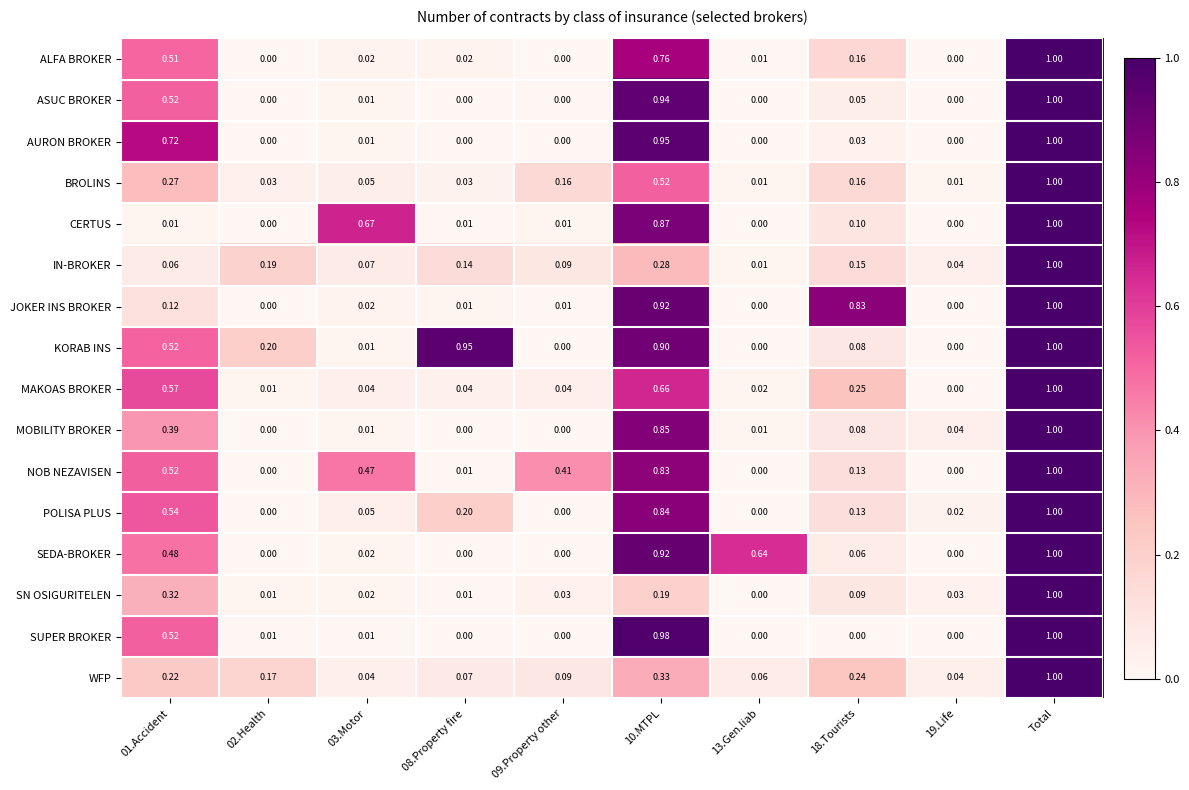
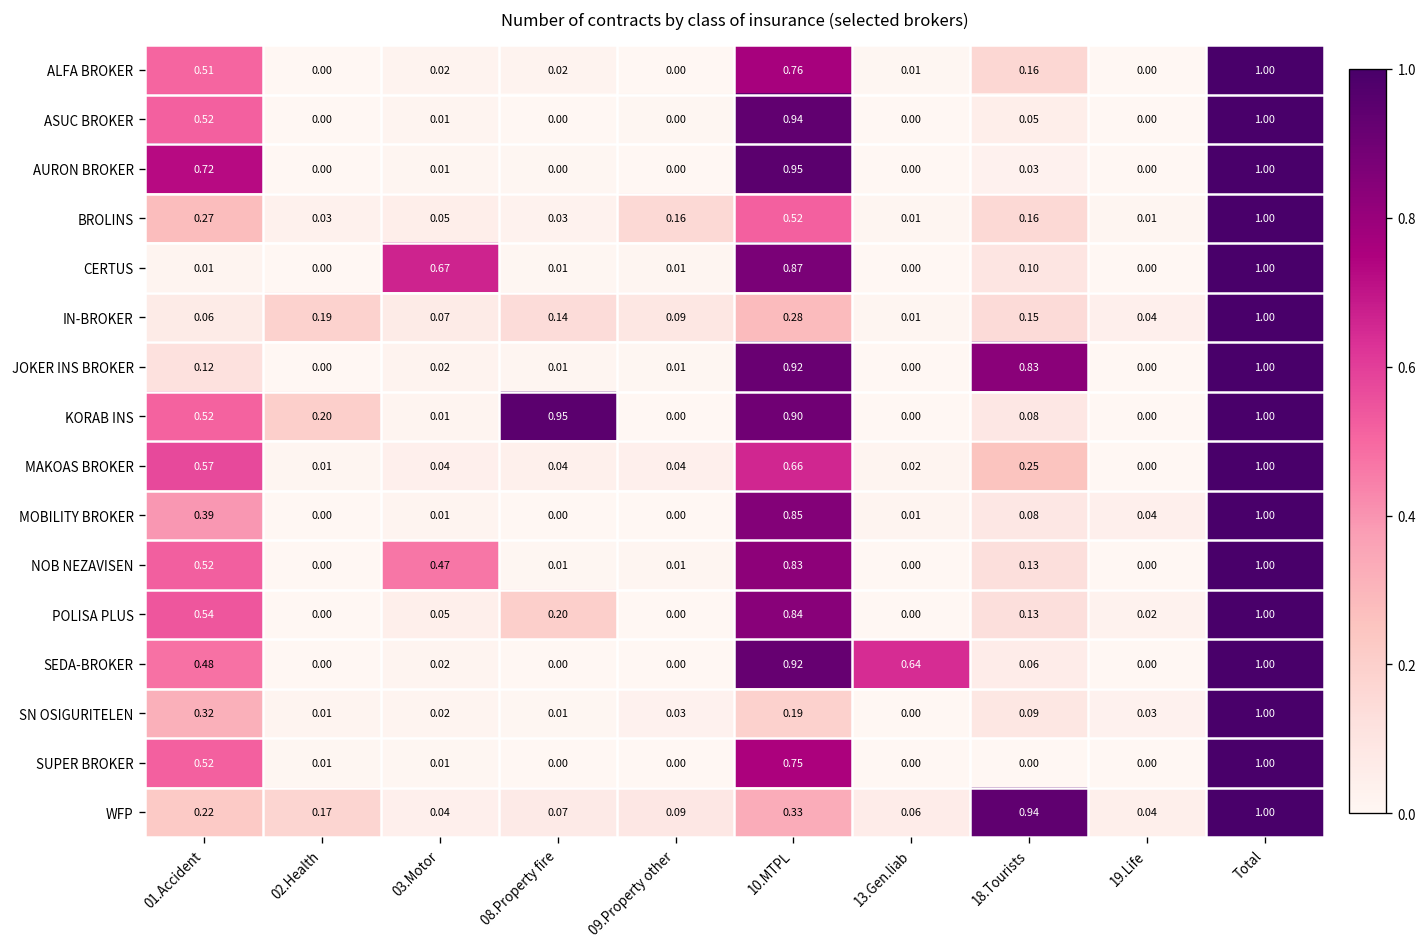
  {
    "ALFA BROKER": {
      "01.Accident": 0.51,
      "02.Health": 0.00,
      "03.Motor": 0.02,
      "08.Property fire": 0.02,
      "09.Property other": 0.00,
      "10.MTPL": 0.76,
      "13.Gen.liab": 0.01,
      "18.Tourists": 0.16,
      "19.Life": 0.00,
      "Total": 1.00
    },
    "ASUC BROKER": {
      "01.Accident": 0.52,
      "02.Health": 0.00,
      "03.Motor": 0.01,
      "08.Property fire": 0.00,
      "09.Property other": 0.00,
      "10.MTPL": 0.94,
      "13.Gen.liab": 0.00,
      "18.Tourists": 0.05,
      "19.Life": 0.00,
      "Total": 1.00
    },
    "AURON BROKER": {
      "01.Accident": 0.72,
      "02.Health": 0.00,
      "03.Motor": 0.01,
      "08.Property fire": 0.00,
      "09.Property other": 0.00,
      "10.MTPL": 0.95,
      "13.Gen.liab": 0.00,
      "18.Tourists": 0.03,
      "19.Life": 0.00,
      "Total": 1.00
    },
    "BROLINS": {
      "01.Accident": 0.27,
      "02.Health": 0.03,
      "03.Motor": 0.05,
      "08.Property fire": 0.03,
      "09.Property other": 0.16,
      "10.MTPL": 0.52,
      "13.Gen.liab": 0.01,
      "18.Tourists": 0.16,
      "19.Life": 0.01,
      "Total": 1.00
    },
    "CERTUS": {
      "01.Accident": 0.01,
      "02.Health": 0.00,
      "03.Motor": 0.67,
      "08.Property fire": 0.01,
      "09.Property other": 0.01,
      "10.MTPL": 0.87,
      "13.Gen.liab": 0.00,
      "18.Tourists": 0.10,
      "19.Life": 0.00,
      "Total": 1.00
    },
    "IN-BROKER": {
      "01.Accident": 0.06,
      "02.Health": 0.19,
      "03.Motor": 0.07,
      "08.Property fire": 0.14,
      "09.Property other": 0.09,
      "10.MTPL": 0.28,
      "13.Gen.liab": 0.01,
      "18.Tourists": 0.15,
      "19.Life": 0.04,
      "Total": 1.00
    },
    "JOKER INS BROKER": {
      "01.Accident": 0.12,
      "02.Health": 0.00,
      "03.Motor": 0.02,
      "08.Property fire": 0.01,
      "09.Property other": 0.01,
      "10.MTPL": 0.92,
      "13.Gen.liab": 0.00,
      "18.Tourists": 0.83,
      "19.Life": 0.00,
      "Total": 1.00
    },
    "KORAB INS": {
      "01.Accident": 0.52,
      "02.Health": 0.20,
      "03.Motor": 0.01,
      "08.Property fire": 0.95,
      "09.Property other": 0.00,
      "10.MTPL": 0.90,
      "13.Gen.liab": 0.00,
      "18.Tourists": 0.08,
      "19.Life": 0.00,
      "Total": 1.00
    },
    "MAKOAS BROKER": {
      "01.Accident": 0.57,
      "02.Health": 0.01,
      "03.Motor": 0.04,
      "08.Property fire": 0.04,
      "09.Property other": 0.04,
      "10.MTPL": 0.66,
      "13.Gen.liab": 0.02,
      "18.Tourists": 0.25,
      "19.Life": 0.00,
      "Total": 1.00
    },
    "MOBILITY BROKER": {
      "01.Accident": 0.39,
      "02.Health": 0.00,
      "03.Motor": 0.01,
      "08.Property fire": 0.00,
      "09.Property other": 0.00,
      "10.MTPL": 0.85,
      "13.Gen.liab": 0.01,
      "18.Tourists": 0.08,
      "19.Life": 0.04,
      "Total": 1.00
    },
    "NOB NEZAVISEN": {
      "01.Accident": 0.52,
      "02.Health": 0.00,
      "03.Motor": 0.47,
      "08.Property fire": 0.01,
-     "09.Property other": 0.41,
+     "09.Property other": 0.01,
      "10.MTPL": 0.83,
      "13.Gen.liab": 0.00,
      "18.Tourists": 0.13,
      "19.Life": 0.00,
      "Total": 1.00
    },
    "POLISA PLUS": {
      "01.Accident": 0.54,
      "02.Health": 0.00,
      "03.Motor": 0.05,
      "08.Property fire": 0.20,
      "09.Property other": 0.00,
      "10.MTPL": 0.84,
      "13.Gen.liab": 0.00,
      "18.Tourists": 0.13,
      "19.Life": 0.02,
      "Total": 1.00
    },
    "SEDA-BROKER": {
      "01.Accident": 0.48,
      "02.Health": 0.00,
      "03.Motor": 0.02,
      "08.Property fire": 0.00,
      "09.Property other": 0.00,
      "10.MTPL": 0.92,
      "13.Gen.liab": 0.64,
      "18.Tourists": 0.06,
      "19.Life": 0.00,
      "Total": 1.00
    },
    "SN OSIGURITELEN": {
      "01.Accident": 0.32,
      "02.Health": 0.01,
      "03.Motor": 0.02,
      "08.Property fire": 0.01,
      "09.Property other": 0.03,
      "10.MTPL": 0.19,
      "13.Gen.liab": 0.00,
      "18.Tourists": 0.09,
      "19.Life": 0.03,
      "Total": 1.00
    },
    "SUPER BROKER": {
      "01.Accident": 0.52,
      "02.Health": 0.01,
      "03.Motor": 0.01,
      "08.Property fire": 0.00,
      "09.Property other": 0.00,
-     "10.MTPL": 0.98,
+     "10.MTPL": 0.75,
      "13.Gen.liab": 0.00,
      "18.Tourists": 0.00,
      "19.Life": 0.00,
      "Total": 1.00
    },
    "WFP": {
      "01.Accident": 0.22,
      "02.Health": 0.17,
      "03.Motor": 0.04,
      "08.Property fire": 0.07,
      "09.Property other": 0.09,
      "10.MTPL": 0.33,
      "13.Gen.liab": 0.06,
-     "18.Tourists": 0.24,
+     "18.Tourists": 0.94,
      "19.Life": 0.04,
      "Total": 1.00
    }
  }
